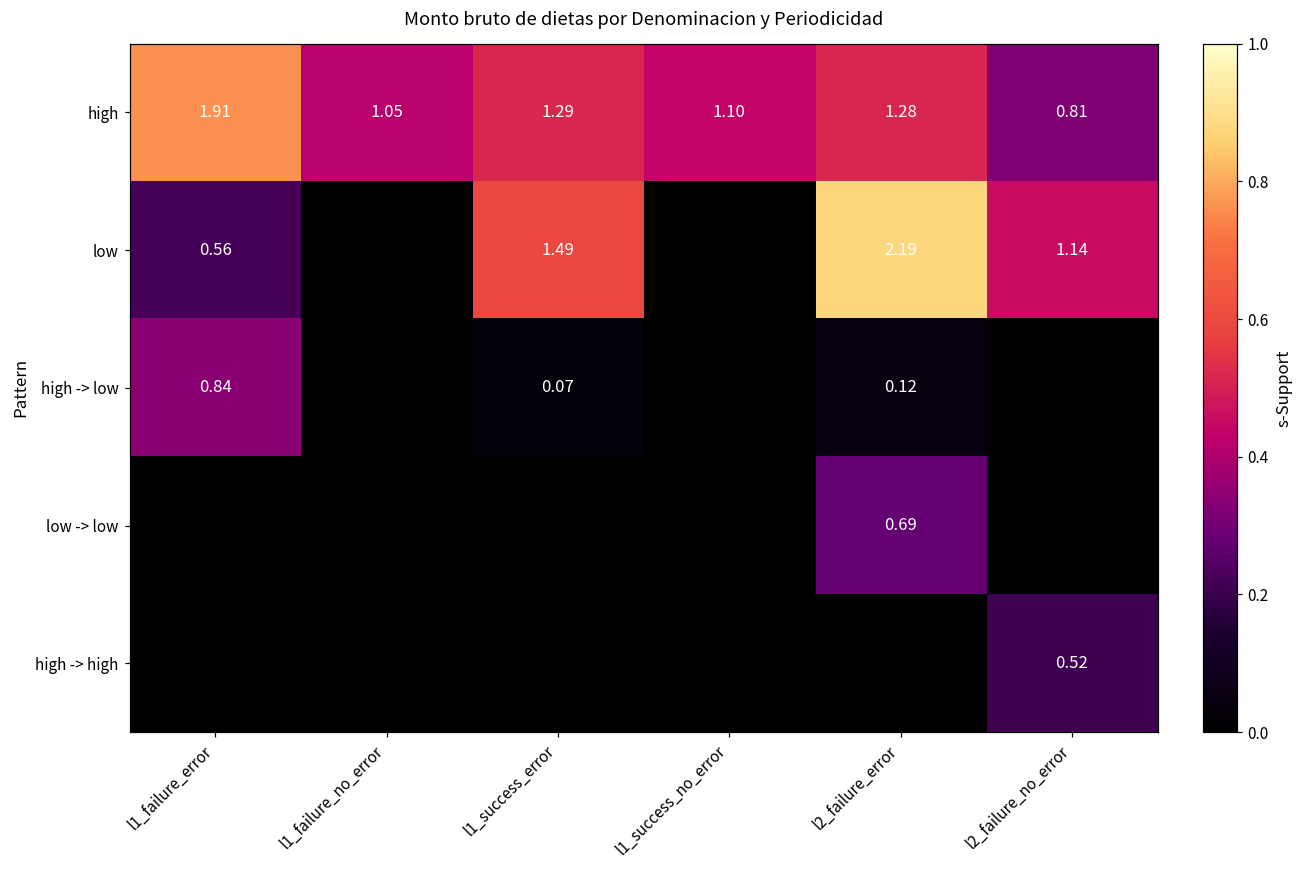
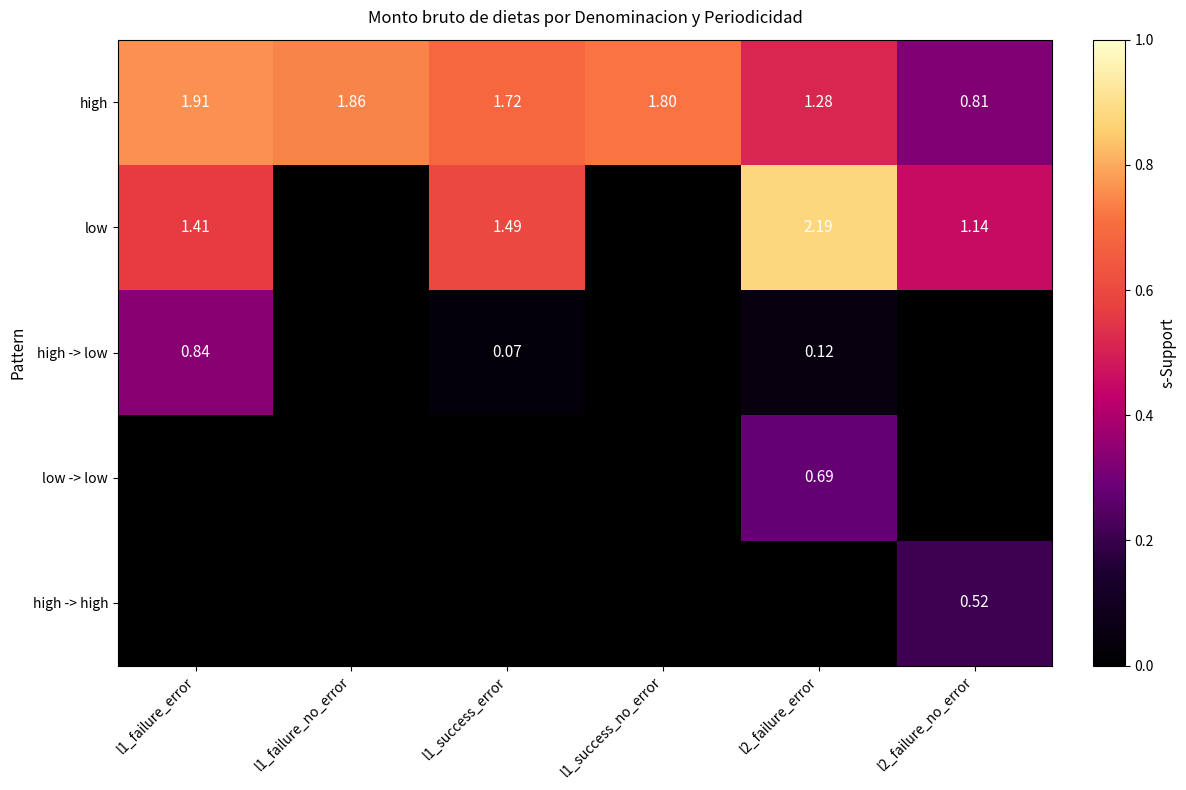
  {
    "high": {
      "l1_failure_error": 1.91,
-     "l1_failure_no_error": 1.05,
-     "l1_success_error": 1.29,
-     "l1_success_no_error": 1.10,
+     "l1_failure_no_error": 1.86,
+     "l1_success_error": 1.72,
+     "l1_success_no_error": 1.80,
      "l2_failure_error": 1.28,
      "l2_failure_no_error": 0.81
    },
    "low": {
-     "l1_failure_error": 0.56,
+     "l1_failure_error": 1.41,
      "l1_success_error": 1.49,
      "l2_failure_error": 2.19,
      "l2_failure_no_error": 1.14
    },
    "high -> low": {
      "l1_failure_error": 0.84,
      "l1_success_error": 0.07,
      "l2_failure_error": 0.12
    },
    "low -> low": {
      "l2_failure_error": 0.69
    },
    "high -> high": {
      "l2_failure_no_error": 0.52
    }
  }
